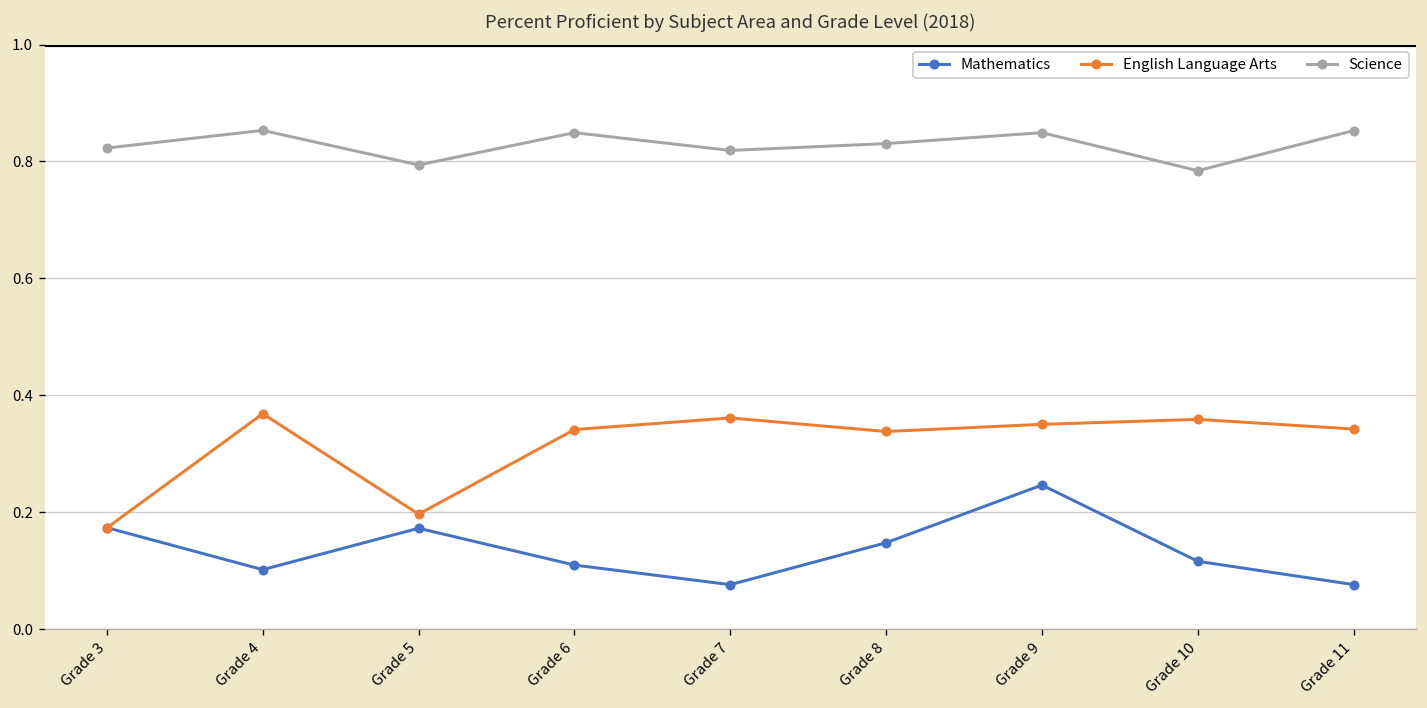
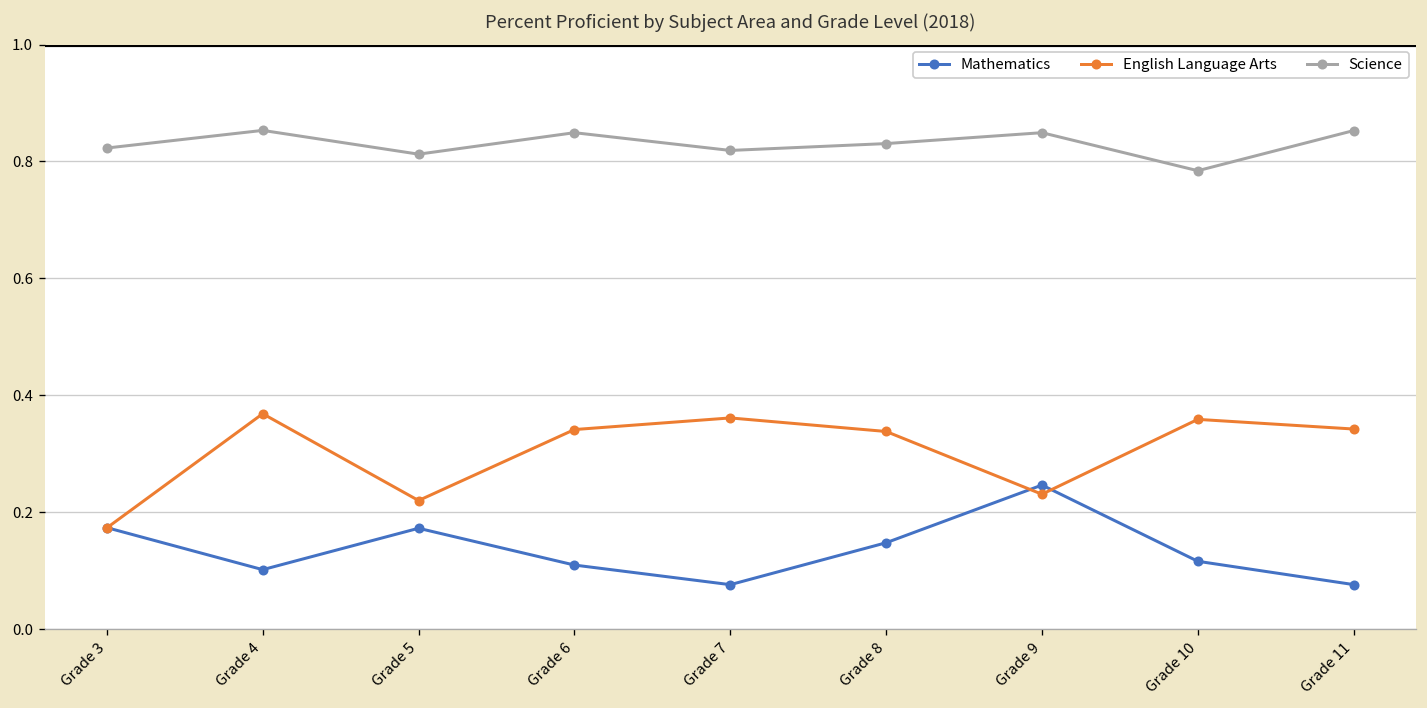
  {
    "Mathematics": {
      "Grade 4": 0.10,
      "Grade 5": 0.17,
      "Grade 6": 0.11,
      "Grade 7": 0.08,
      "Grade 8": 0.15,
      "Grade 9": 0.25,
      "Grade 10": 0.12,
      "Grade 11": 0.08
    },
    "English Language Arts": {
      "Grade 4": 0.37,
-     "Grade 5": 0.20,
+     "Grade 5": 0.22,
      "Grade 6": 0.34,
      "Grade 7": 0.36,
      "Grade 8": 0.34,
-     "Grade 9": 0.35,
+     "Grade 9": 0.23,
      "Grade 10": 0.36,
      "Grade 11": 0.34
    },
    "Science": {
      "Grade 3": 0.82,
      "Grade 4": 0.85,
-     "Grade 5": 0.79,
+     "Grade 5": 0.81,
      "Grade 6": 0.85,
      "Grade 7": 0.82,
      "Grade 8": 0.83,
      "Grade 9": 0.85,
      "Grade 10": 0.78,
      "Grade 11": 0.85
    }
  }
